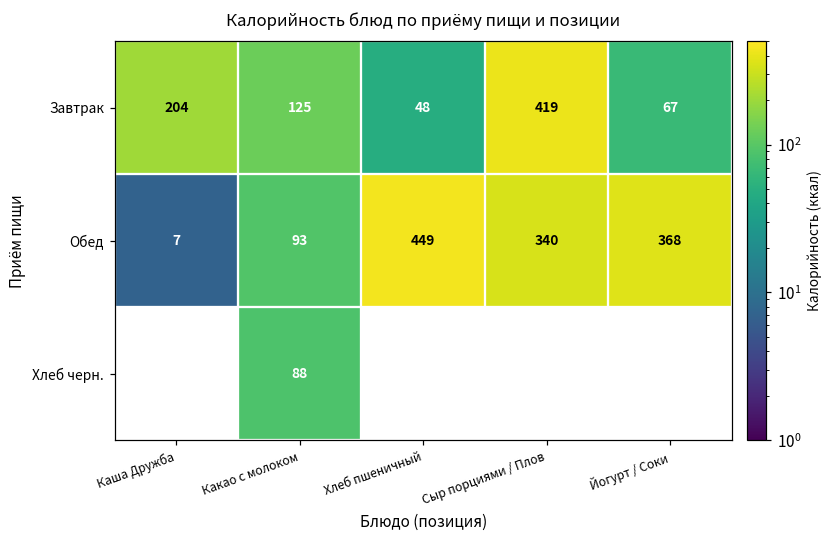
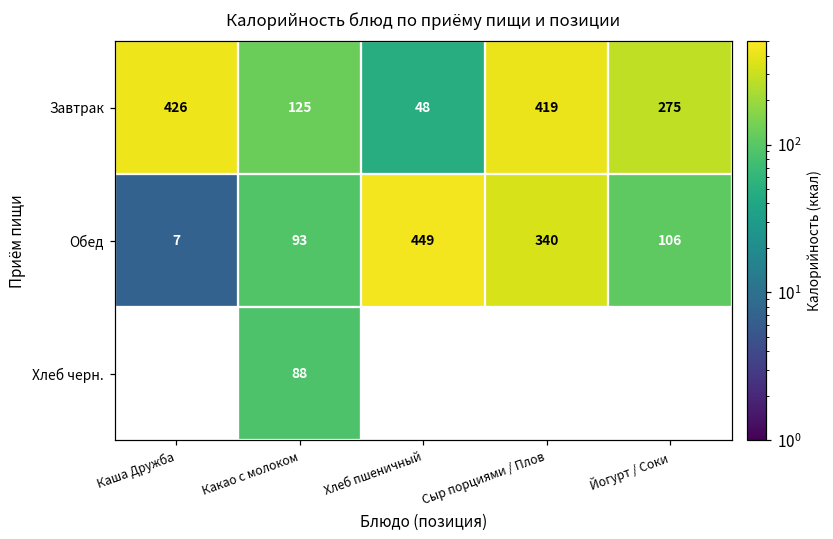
  {
    "Завтрак": {
-     "Каша Дружба": 204,
+     "Каша Дружба": 426,
      "Какао с молоком": 125,
      "Хлеб пшеничный": 48,
      "Сыр порциями / Плов": 419,
-     "Йогурт / Соки": 67
+     "Йогурт / Соки": 275
    },
    "Обед": {
      "Каша Дружба": 7,
      "Какао с молоком": 93,
      "Хлеб пшеничный": 449,
      "Сыр порциями / Плов": 340,
-     "Йогурт / Соки": 368
+     "Йогурт / Соки": 106
    },
    "Хлеб черн.": {
      "Какао с молоком": 88
    }
  }
